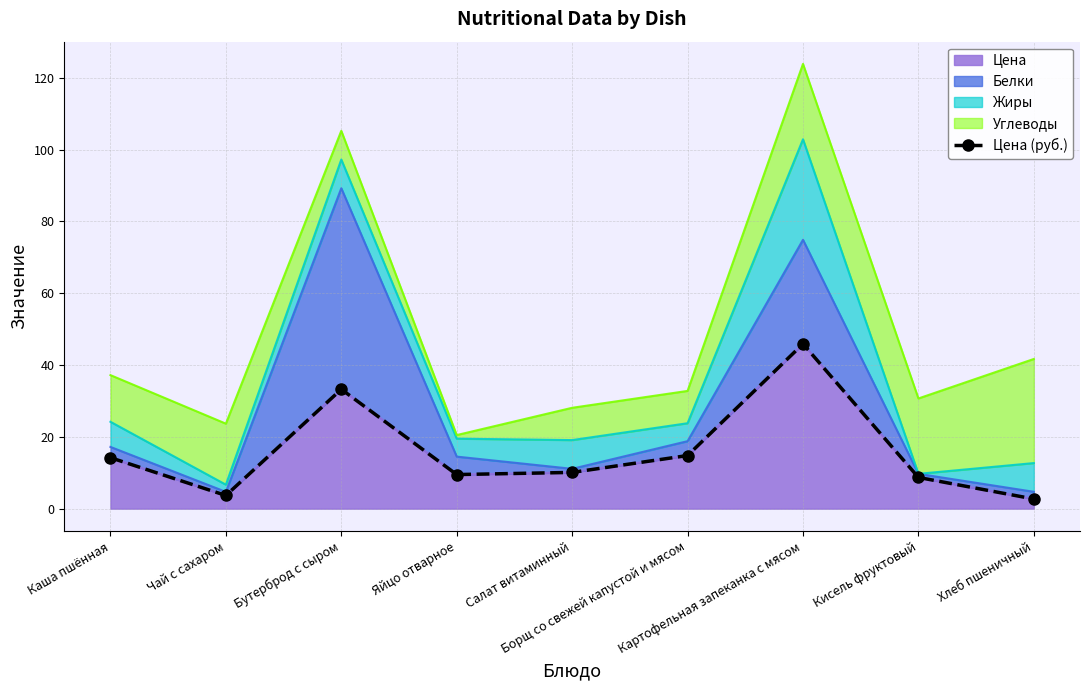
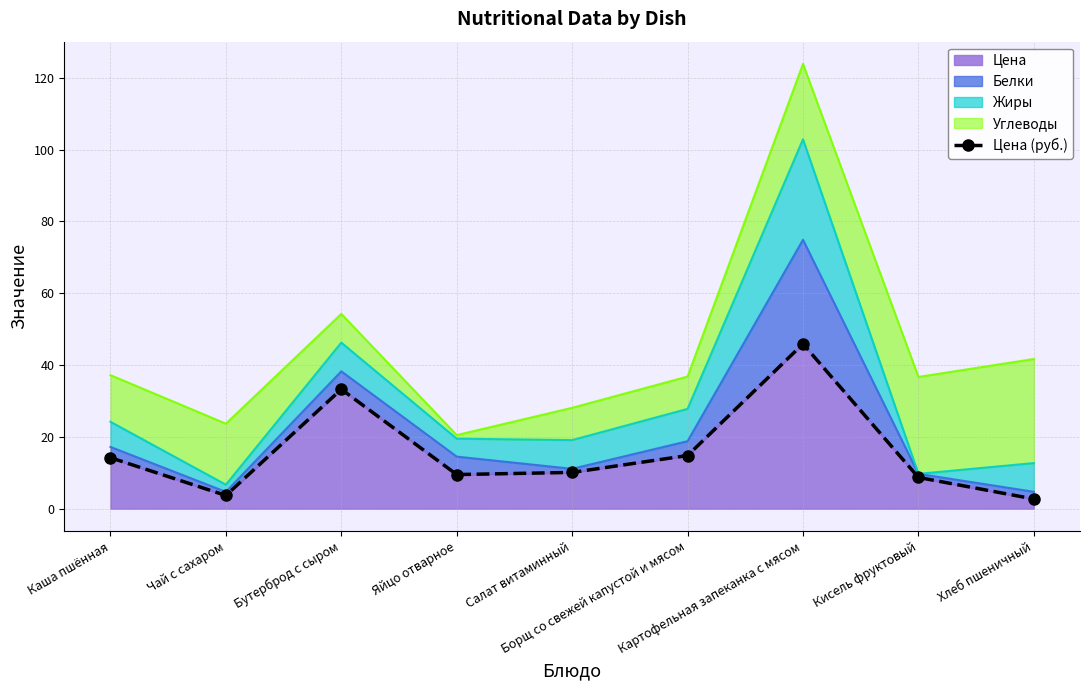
  {
    "Цена": {
      "Каша пшённая": 14,
      "Чай с сахаром": 4,
      "Бутерброд с сыром": 33,
      "Яйцо отварное": 10,
      "Салат витаминный": 10,
      "Борщ со свежей капустой и мясом": 15,
      "Картофельная запеканка с мясом": 46,
      "Кисель фруктовый": 9,
      "Хлеб пшеничный": 3
    },
    "Белки": {
      "Каша пшённая": 3,
      "Чай с сахаром": 1,
-     "Бутерброд с сыром": 56,
+     "Бутерброд с сыром": 5,
      "Яйцо отварное": 5,
      "Салат витаминный": 1,
      "Борщ со свежей капустой и мясом": 4,
      "Картофельная запеканка с мясом": 29,
      "Хлеб пшеничный": 2
    },
    "Жиры": {
      "Каша пшённая": 7,
      "Чай с сахаром": 2,
      "Бутерброд с сыром": 8,
      "Яйцо отварное": 5,
      "Салат витаминный": 8,
-     "Борщ со свежей капустой и мясом": 5,
+     "Борщ со свежей капустой и мясом": 9,
      "Картофельная запеканка с мясом": 28,
      "Хлеб пшеничный": 8
    },
    "Углеводы": {
      "Каша пшённая": 13,
      "Чай с сахаром": 17,
      "Бутерброд с сыром": 8,
      "Яйцо отварное": 1,
      "Салат витаминный": 9,
      "Борщ со свежей капустой и мясом": 9,
      "Картофельная запеканка с мясом": 21,
-     "Кисель фруктовый": 21,
+     "Кисель фруктовый": 27,
      "Хлеб пшеничный": 29
    }
  }
